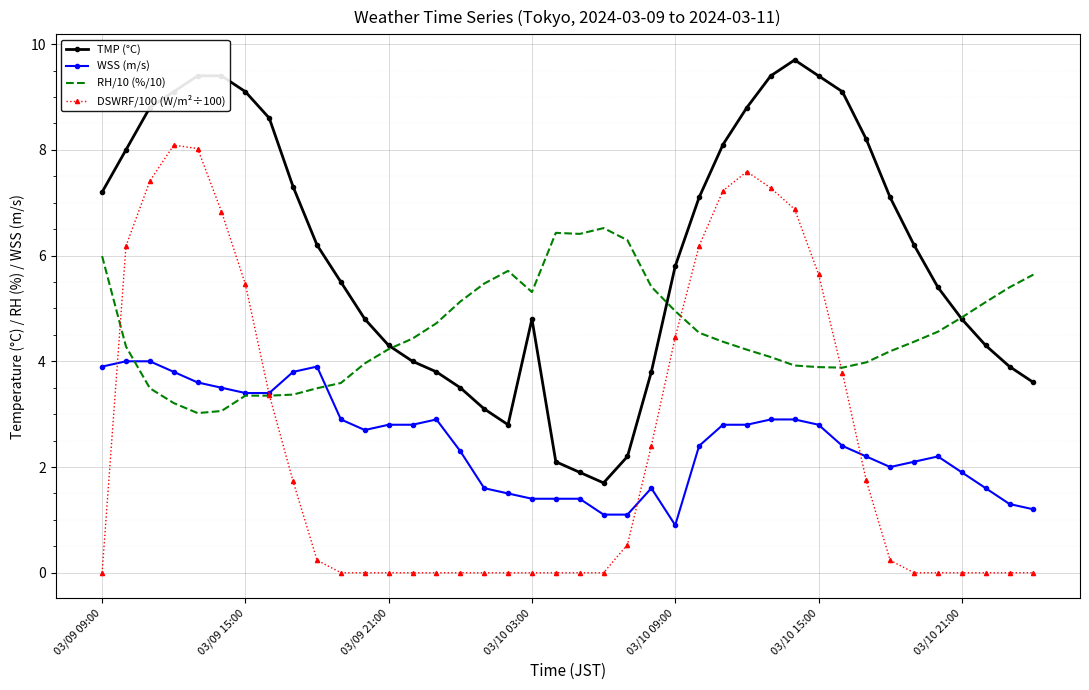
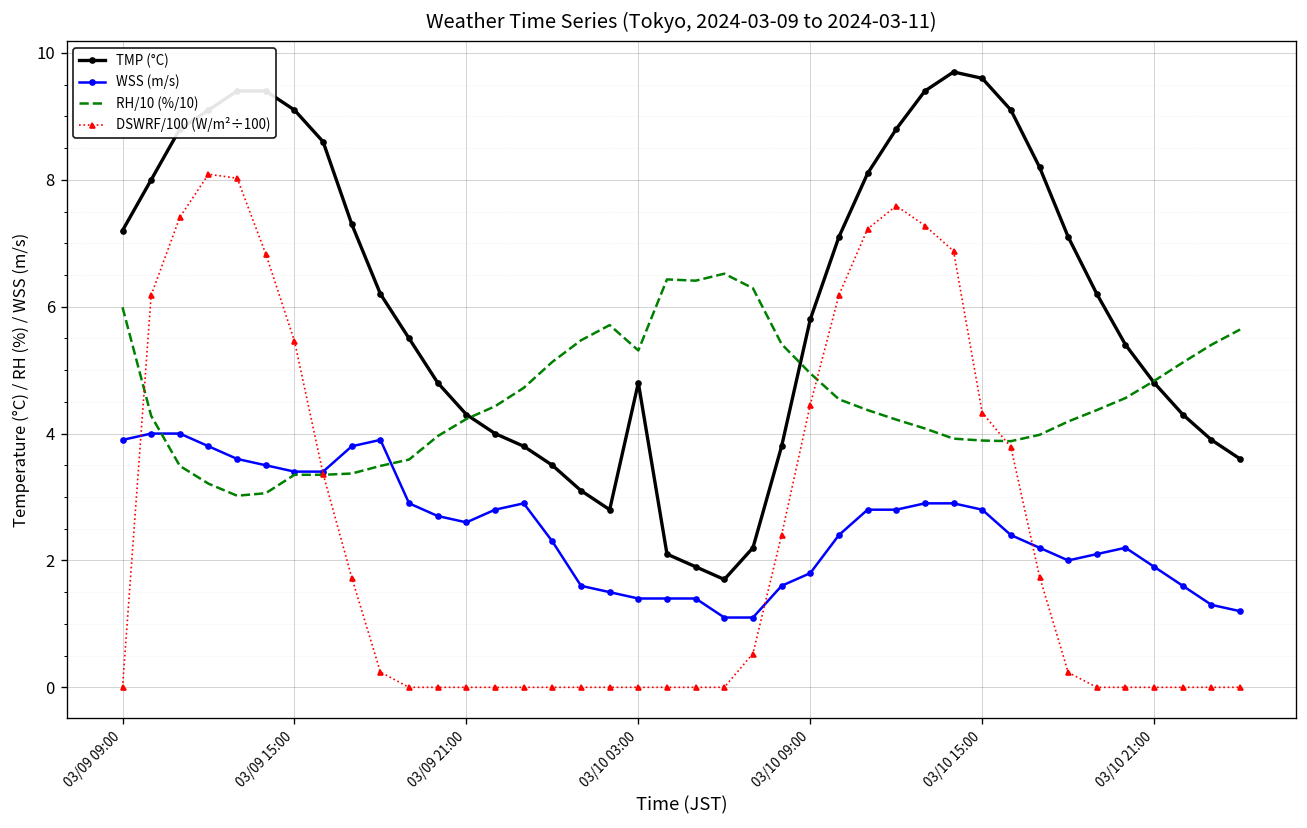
  {
    "TMP (°C)": {
      "03/09 09:00": 7.2,
      "03/09 15:00": 9.1,
      "03/09 21:00": 4.3,
      "03/10 03:00": 4.8,
      "03/10 09:00": 5.8,
-     "03/10 15:00": 9.4
+     "03/10 15:00": 9.6
    },
    "WSS (m/s)": {
      "03/09 09:00": 3.9,
      "03/09 15:00": 3.4,
-     "03/09 21:00": 2.8,
+     "03/09 21:00": 2.6,
      "03/10 03:00": 1.4,
-     "03/10 09:00": 0.9,
+     "03/10 09:00": 1.8,
      "03/10 15:00": 2.8,
      "03/10 21:00": 1.9
    },
    "RH/10 (%/10)": {
      "03/09 09:00": 6.0,
      "03/09 15:00": 3.4,
      "03/09 21:00": 4.2,
      "03/10 03:00": 5.3,
      "03/10 09:00": 5.0,
      "03/10 15:00": 3.9
    },
    "DSWRF/100 (W/m²÷100)": {
      "03/09 09:00": 0.0,
      "03/09 15:00": 5.5,
      "03/09 21:00": 0.0,
      "03/10 03:00": 0.0,
      "03/10 09:00": 4.5,
-     "03/10 15:00": 5.6,
+     "03/10 15:00": 4.3,
      "03/10 21:00": 0.0
    }
  }
